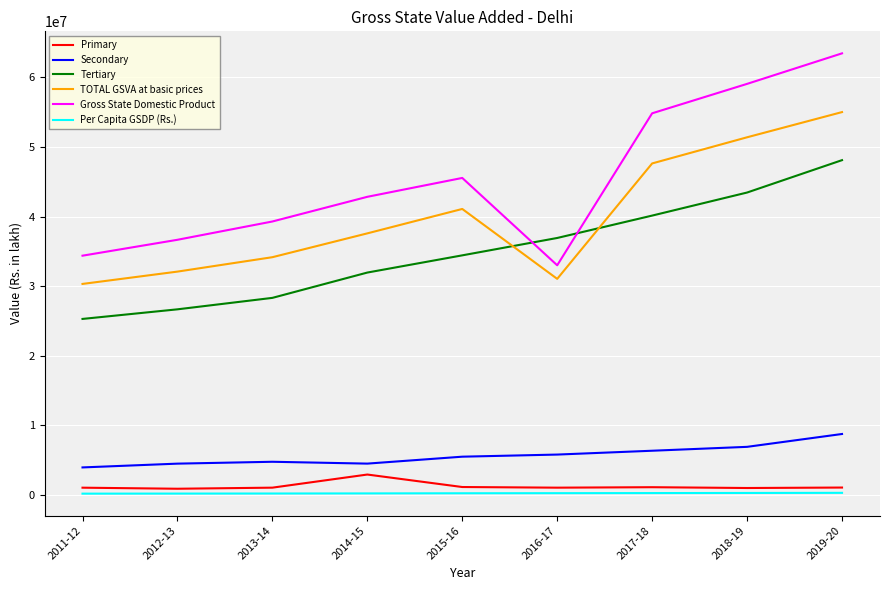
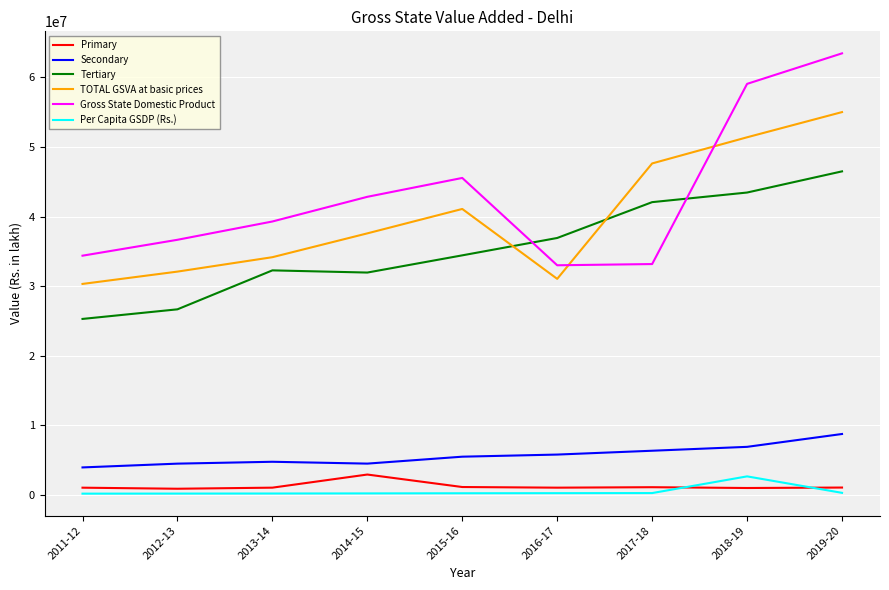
  {
    "Primary": {
      "2011-12": 1000000,
      "2012-13": 1000000,
      "2013-14": 1000000,
      "2014-15": 3000000,
      "2015-16": 1000000,
      "2016-17": 1000000,
      "2017-18": 1000000,
      "2018-19": 1000000,
      "2019-20": 1000000
    },
    "Secondary": {
      "2011-12": 4000000,
      "2012-13": 5000000,
      "2013-14": 5000000,
      "2014-15": 5000000,
      "2015-16": 6000000,
      "2016-17": 6000000,
      "2017-18": 6000000,
      "2018-19": 7000000,
      "2019-20": 9000000
    },
    "Tertiary": {
      "2011-12": 25000000,
      "2012-13": 27000000,
-     "2013-14": 28000000,
+     "2013-14": 32000000,
      "2014-15": 32000000,
      "2015-16": 34000000,
      "2016-17": 37000000,
-     "2017-18": 40000000,
+     "2017-18": 42000000,
      "2018-19": 43000000,
-     "2019-20": 48000000
+     "2019-20": 46000000
    },
    "TOTAL GSVA at basic prices": {
      "2011-12": 30000000,
      "2012-13": 32000000,
      "2013-14": 34000000,
      "2014-15": 38000000,
      "2015-16": 41000000,
      "2016-17": 31000000,
      "2017-18": 48000000,
      "2018-19": 51000000,
      "2019-20": 55000000
    },
    "Gross State Domestic Product": {
      "2011-12": 34000000,
      "2012-13": 37000000,
      "2013-14": 39000000,
      "2014-15": 43000000,
      "2015-16": 46000000,
      "2016-17": 33000000,
-     "2017-18": 55000000,
+     "2017-18": 33000000,
      "2018-19": 59000000,
      "2019-20": 63000000
    },
    "Per Capita GSDP (Rs.)": {
      "2011-12": 0,
      "2012-13": 0,
      "2013-14": 0,
      "2014-15": 0,
      "2015-16": 0,
      "2016-17": 0,
      "2017-18": 0,
-     "2018-19": 0,
+     "2018-19": 3000000,
      "2019-20": 0
    }
  }
